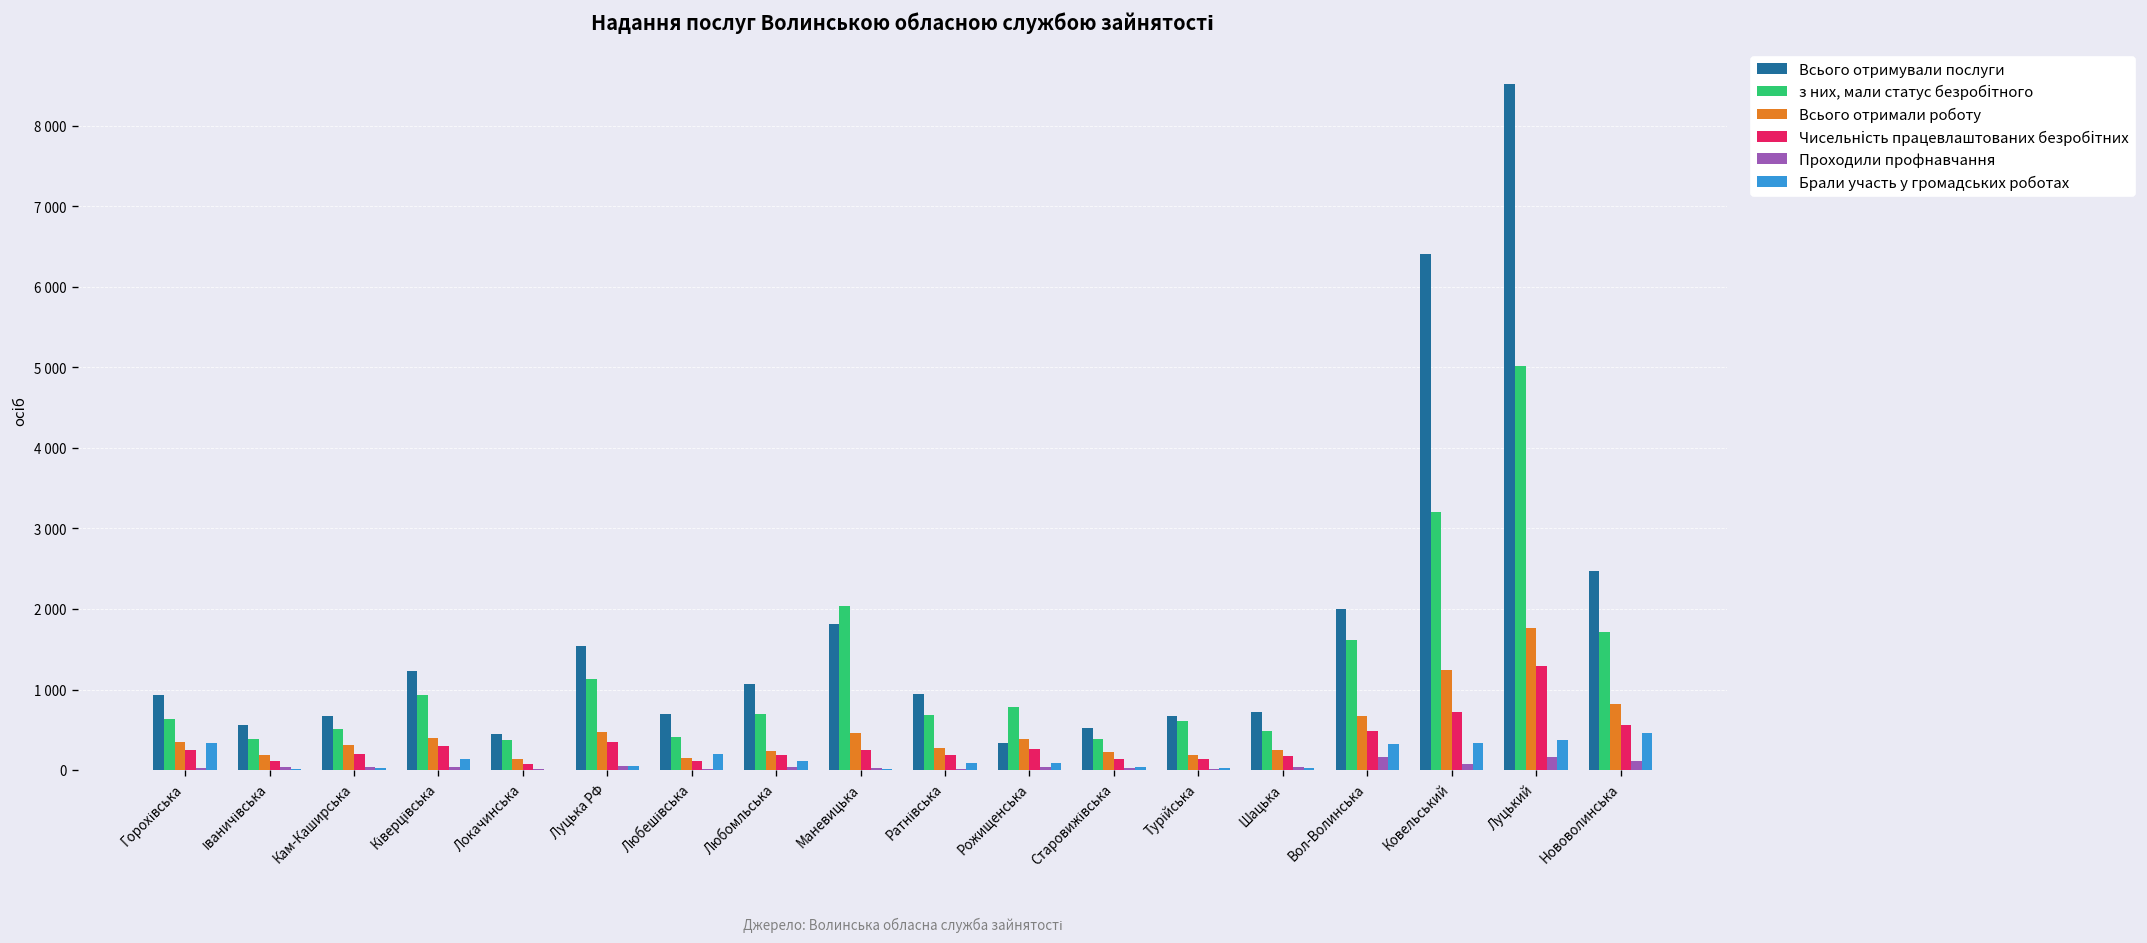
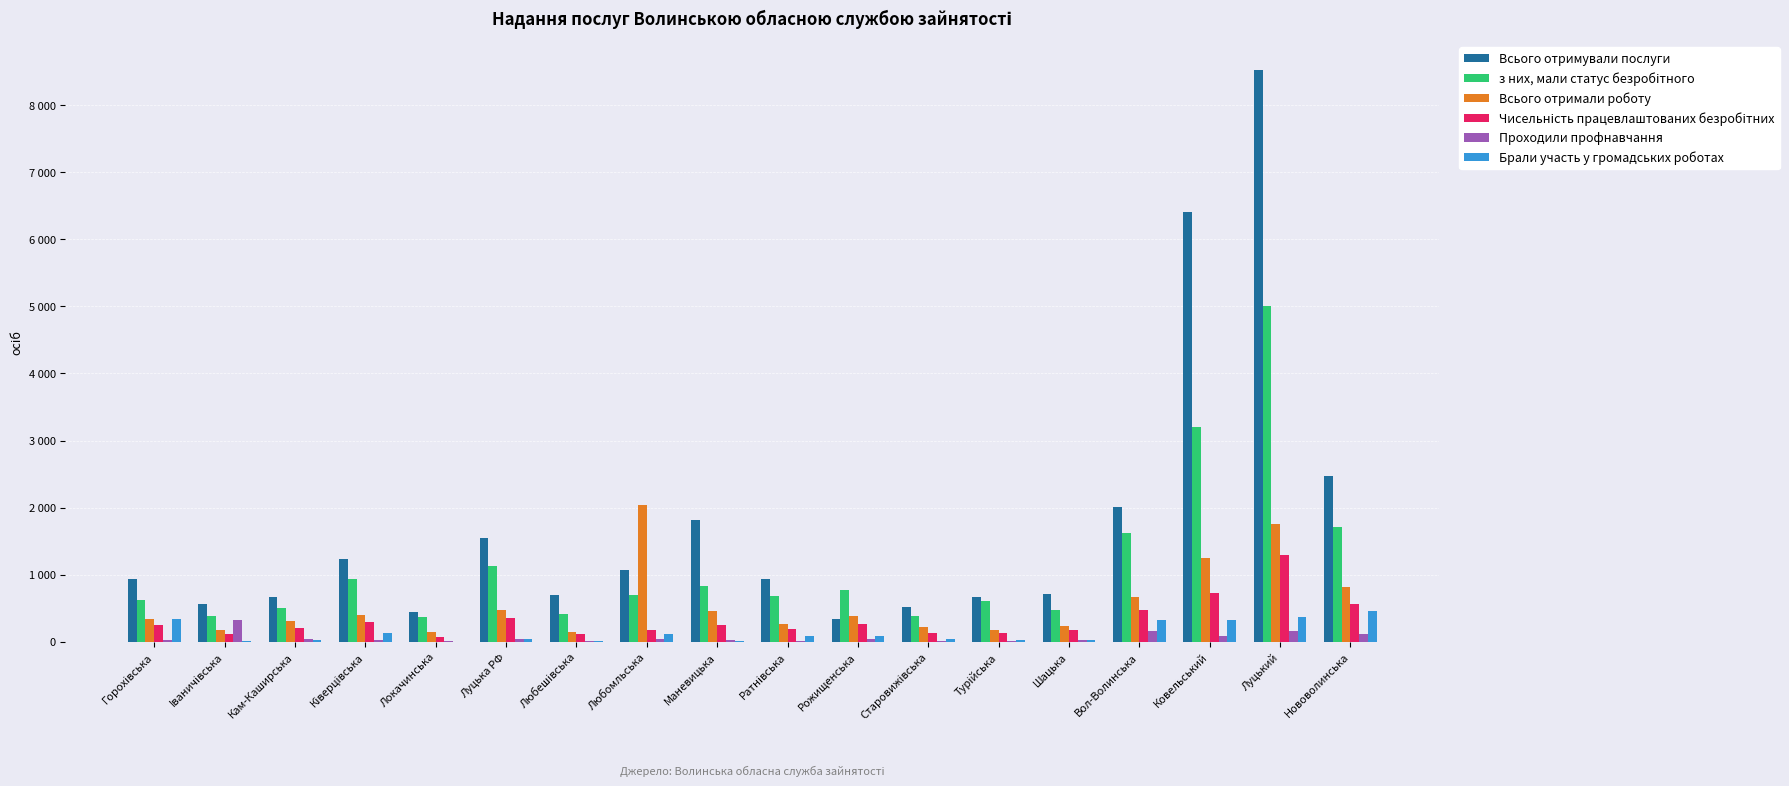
  {
    "Всього отримували послуги": {
      "Горохівська": 900,
      "Іваничівська": 600,
      "Кам-Каширська": 700,
      "Ківерцівська": 1200,
      "Локачинська": 400,
      "Луцька РФ": 1500,
      "Любешівська": 700,
      "Любомльська": 1100,
      "Маневицька": 1800,
      "Ратнівська": 900,
      "Рожищенська": 300,
      "Старовижівська": 500,
      "Турійська": 700,
      "Шацька": 700,
      "Вол-Волинська": 2000,
      "Ковельський": 6400,
      "Луцький": 8500,
      "Нововолинська": 2500
    },
    "з них, мали статус безробітного": {
      "Горохівська": 600,
      "Іваничівська": 400,
      "Кам-Каширська": 500,
      "Ківерцівська": 900,
      "Локачинська": 400,
      "Луцька РФ": 1100,
      "Любешівська": 400,
      "Любомльська": 700,
-     "Маневицька": 2000,
+     "Маневицька": 800,
      "Ратнівська": 700,
      "Рожищенська": 800,
      "Старовижівська": 400,
      "Турійська": 600,
      "Шацька": 500,
      "Вол-Волинська": 1600,
      "Ковельський": 3200,
      "Луцький": 5000,
      "Нововолинська": 1700
    },
    "Всього отримали роботу": {
      "Горохівська": 300,
      "Іваничівська": 200,
      "Кам-Каширська": 300,
      "Ківерцівська": 400,
      "Локачинська": 100,
      "Луцька РФ": 500,
      "Любешівська": 200,
-     "Любомльська": 200,
+     "Любомльська": 2000,
      "Маневицька": 500,
      "Ратнівська": 300,
      "Рожищенська": 400,
      "Старовижівська": 200,
      "Турійська": 200,
      "Шацька": 200,
      "Вол-Волинська": 700,
      "Ковельський": 1200,
      "Луцький": 1800,
      "Нововолинська": 800
    },
    "Чисельність працевлаштованих безробітних": {
      "Горохівська": 200,
      "Іваничівська": 100,
      "Кам-Каширська": 200,
      "Ківерцівська": 300,
      "Локачинська": 100,
      "Луцька РФ": 400,
      "Любешівська": 100,
      "Любомльська": 200,
      "Маневицька": 200,
      "Ратнівська": 200,
      "Рожищенська": 300,
      "Старовижівська": 100,
      "Турійська": 100,
      "Шацька": 200,
      "Вол-Волинська": 500,
      "Ковельський": 700,
      "Луцький": 1300,
      "Нововолинська": 600
    },
    "Проходили профнавчання": {
-     "Іваничівська": 0,
+     "Іваничівська": 300,
      "Кам-Каширська": 0,
      "Луцька РФ": 0,
      "Вол-Волинська": 200,
      "Ковельський": 100,
      "Луцький": 200,
      "Нововолинська": 100
    },
    "Брали участь у громадських роботах": {
      "Горохівська": 300,
      "Ківерцівська": 100,
      "Луцька РФ": 0,
-     "Любешівська": 200,
+     "Любешівська": 0,
      "Любомльська": 100,
      "Ратнівська": 100,
      "Рожищенська": 100,
      "Вол-Волинська": 300,
      "Ковельський": 300,
      "Луцький": 400,
      "Нововолинська": 500
    }
  }
